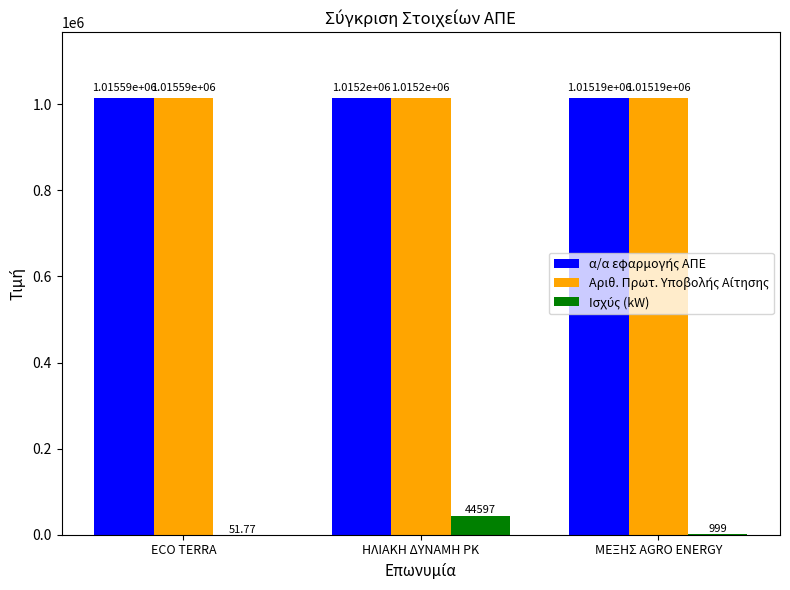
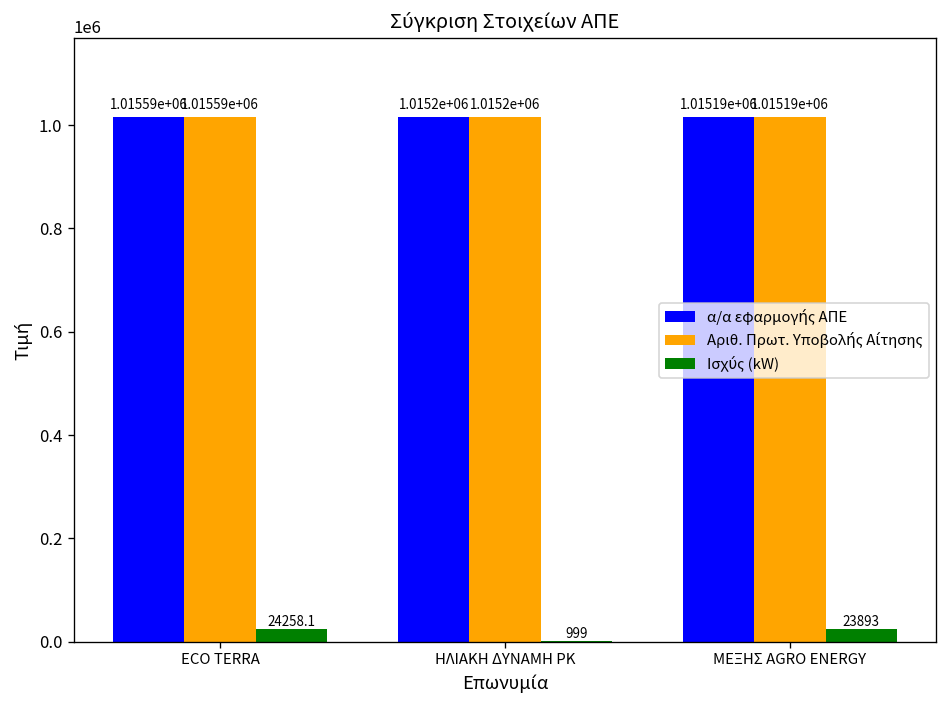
  {
    "Ισχύς (kW)": {
-     "ECO TERRA": 51.77,
-     "ΗΛΙΑΚΗ ΔΥΝΑΜΗ PK": 44597,
-     "ΜΕΞΗΣ AGRO ENERGY": 999
+     "ECO TERRA": 24258.1,
+     "ΗΛΙΑΚΗ ΔΥΝΑΜΗ PK": 999,
+     "ΜΕΞΗΣ AGRO ENERGY": 23893
    }
  }
